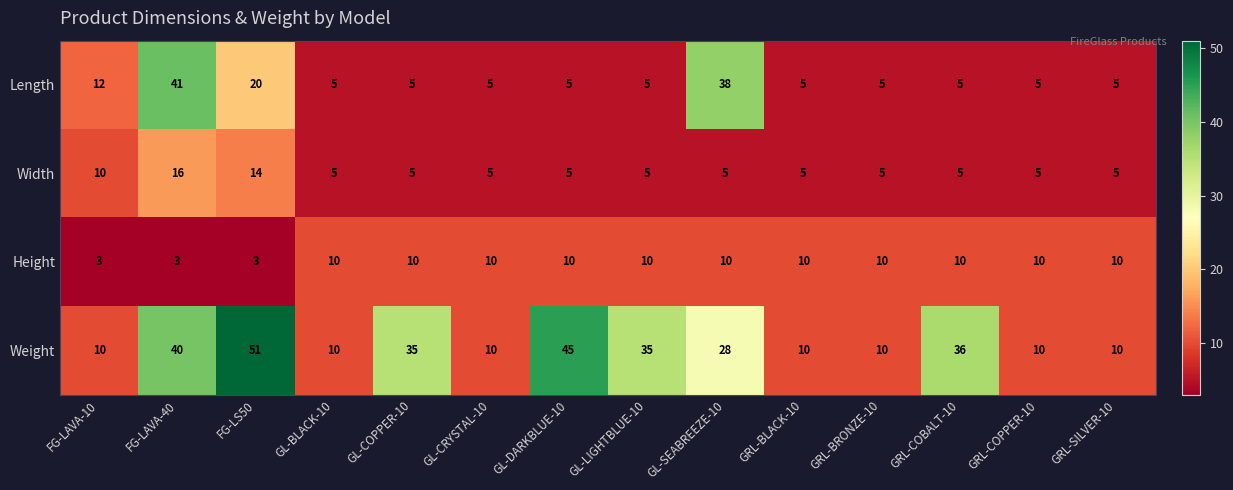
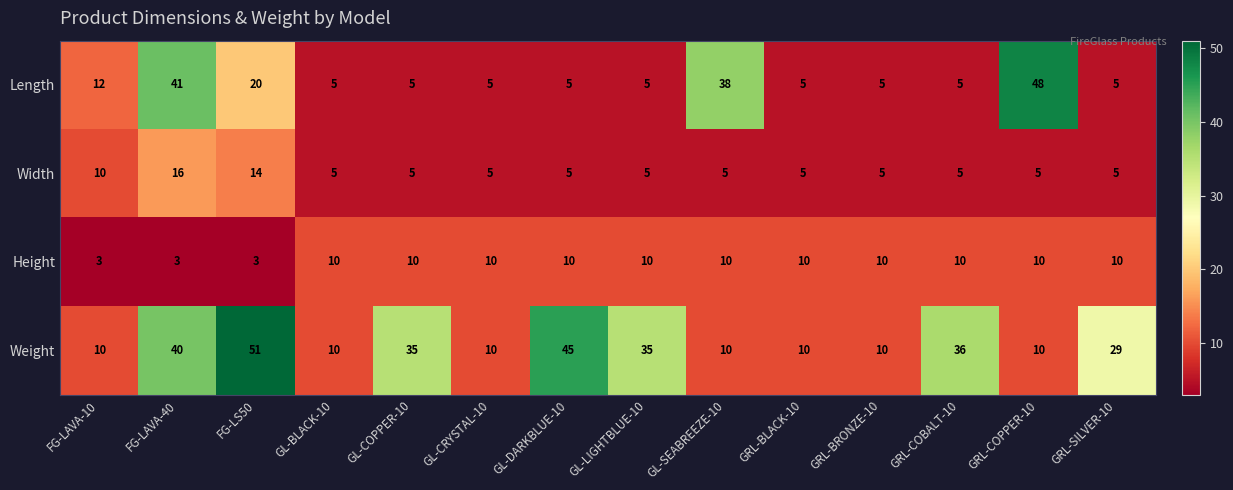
  {
    "Length": {
      "FG-LAVA-10": 12,
      "FG-LAVA-40": 41,
      "FG-LS50": 20,
      "GL-BLACK-10": 5,
      "GL-COPPER-10": 5,
      "GL-CRYSTAL-10": 5,
      "GL-DARKBLUE-10": 5,
      "GL-LIGHTBLUE-10": 5,
      "GL-SEABREEZE-10": 38,
      "GRL-BLACK-10": 5,
      "GRL-BRONZE-10": 5,
      "GRL-COBALT-10": 5,
-     "GRL-COPPER-10": 5
+     "GRL-COPPER-10": 48
    },
    "Width": {
      "FG-LAVA-10": 10,
      "FG-LAVA-40": 16,
      "FG-LS50": 14,
      "GL-BLACK-10": 5,
      "GL-COPPER-10": 5,
      "GL-CRYSTAL-10": 5,
      "GL-DARKBLUE-10": 5,
      "GL-LIGHTBLUE-10": 5,
      "GL-SEABREEZE-10": 5,
      "GRL-BLACK-10": 5,
      "GRL-BRONZE-10": 5,
      "GRL-COBALT-10": 5,
      "GRL-COPPER-10": 5,
      "GRL-SILVER-10": 5
    },
    "Height": {
      "FG-LAVA-10": 3,
      "FG-LAVA-40": 3,
      "FG-LS50": 3,
      "GL-BLACK-10": 10,
      "GL-COPPER-10": 10,
      "GL-CRYSTAL-10": 10,
      "GL-DARKBLUE-10": 10,
      "GL-LIGHTBLUE-10": 10,
      "GL-SEABREEZE-10": 10,
      "GRL-BLACK-10": 10,
      "GRL-BRONZE-10": 10,
      "GRL-COBALT-10": 10,
      "GRL-COPPER-10": 10,
      "GRL-SILVER-10": 10
    },
    "Weight": {
      "FG-LAVA-10": 10,
      "FG-LAVA-40": 40,
      "FG-LS50": 51,
      "GL-BLACK-10": 10,
      "GL-COPPER-10": 35,
      "GL-CRYSTAL-10": 10,
      "GL-DARKBLUE-10": 45,
      "GL-LIGHTBLUE-10": 35,
-     "GL-SEABREEZE-10": 28,
+     "GL-SEABREEZE-10": 10,
      "GRL-BLACK-10": 10,
      "GRL-BRONZE-10": 10,
      "GRL-COBALT-10": 36,
      "GRL-COPPER-10": 10,
-     "GRL-SILVER-10": 10
+     "GRL-SILVER-10": 29
    }
  }
